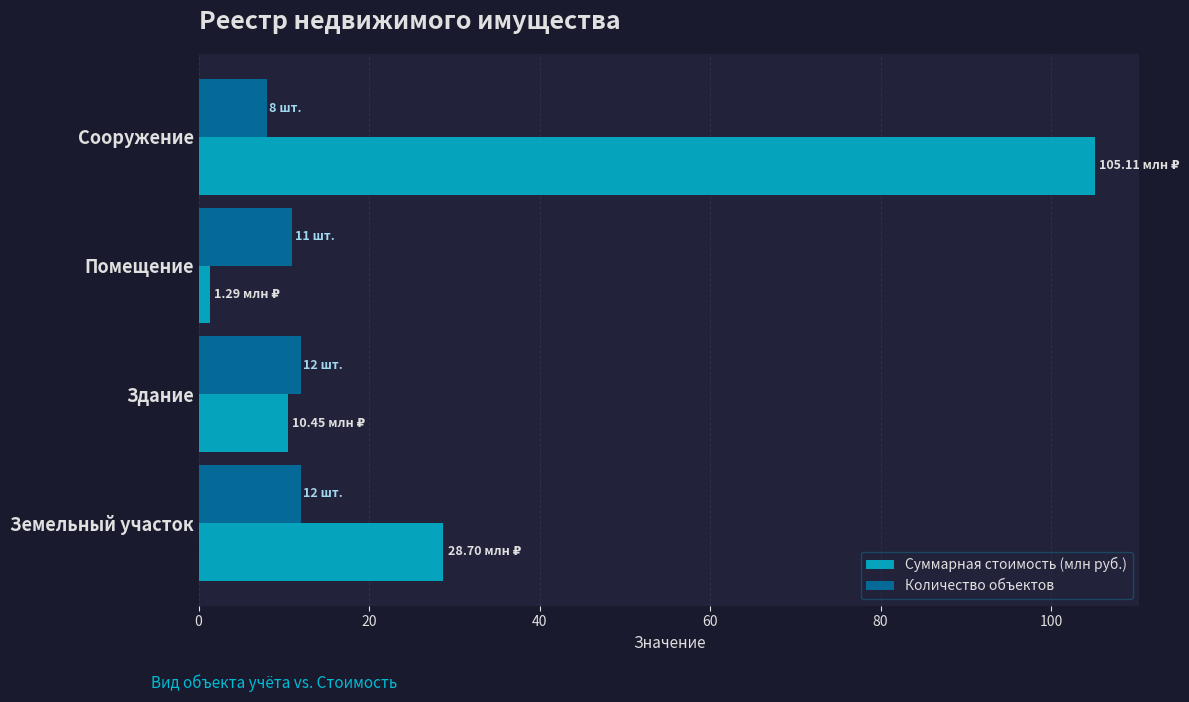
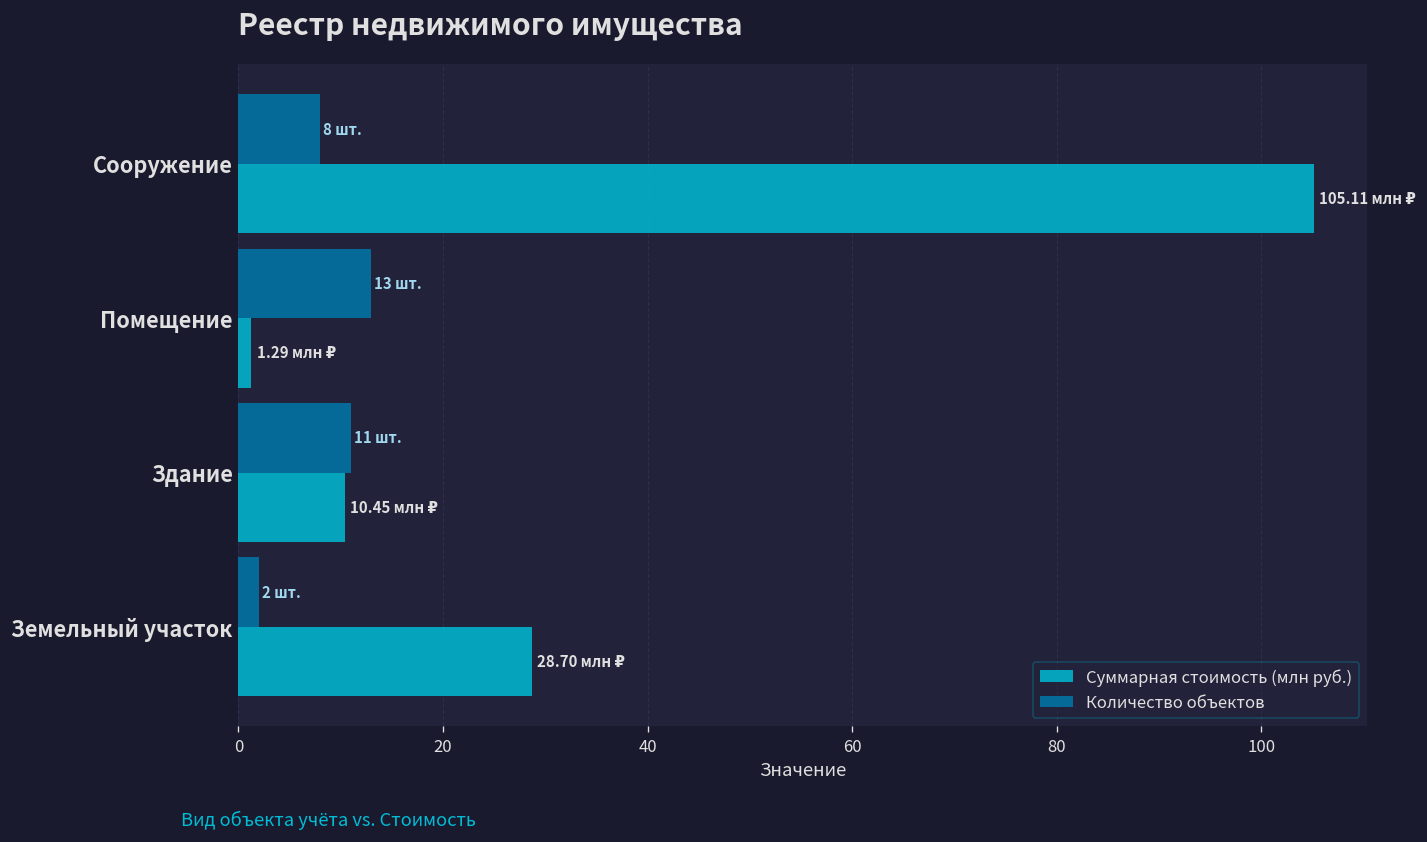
  {
    "Суммарная стоимость (млн руб.)": {
      "Сооружение": 105.11,
      "Помещение": 1.29,
      "Здание": 10.45,
      "Земельный участок": 28.70
    },
    "Количество объектов": {
      "Сооружение": 8,
-     "Помещение": 11,
-     "Здание": 12,
-     "Земельный участок": 12
+     "Помещение": 13,
+     "Здание": 11,
+     "Земельный участок": 2
    }
  }
